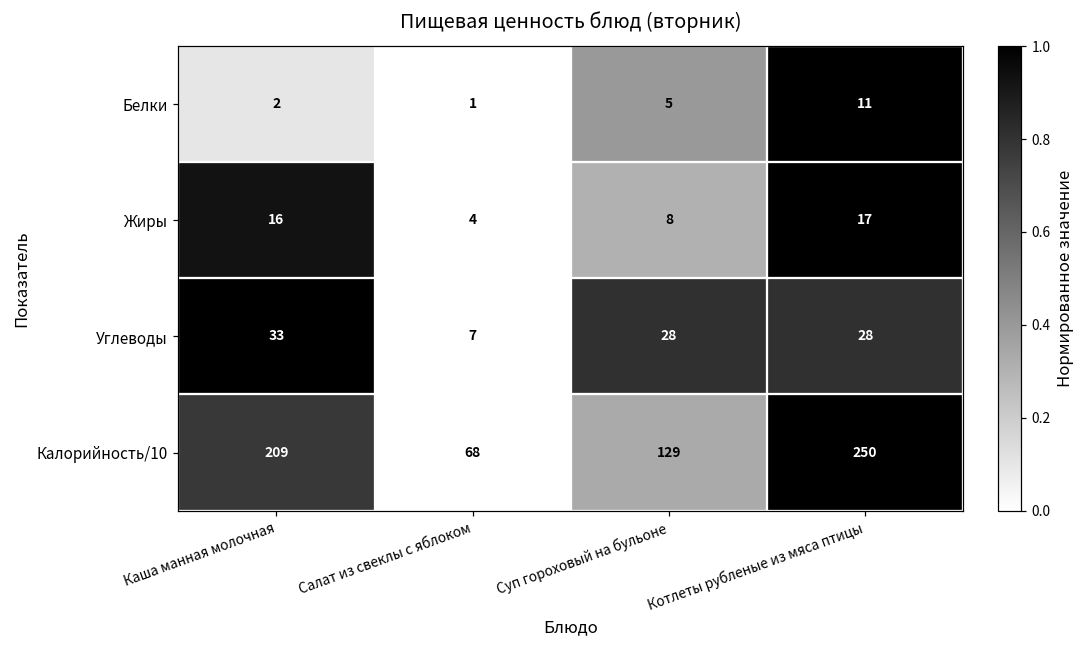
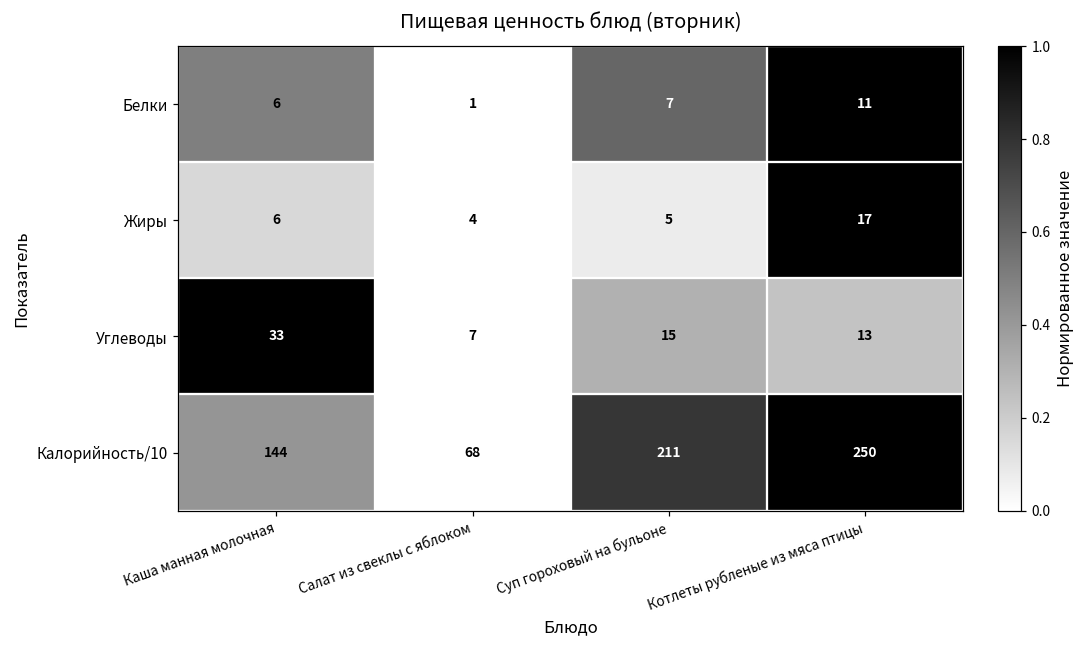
  {
    "Белки": {
-     "Каша манная молочная": 2,
+     "Каша манная молочная": 6,
      "Салат из свеклы с яблоком": 1,
-     "Суп гороховый на бульоне": 5,
+     "Суп гороховый на бульоне": 7,
      "Котлеты рубленые из мяса птицы": 11
    },
    "Жиры": {
-     "Каша манная молочная": 16,
+     "Каша манная молочная": 6,
      "Салат из свеклы с яблоком": 4,
-     "Суп гороховый на бульоне": 8,
+     "Суп гороховый на бульоне": 5,
      "Котлеты рубленые из мяса птицы": 17
    },
    "Углеводы": {
      "Каша манная молочная": 33,
      "Салат из свеклы с яблоком": 7,
-     "Суп гороховый на бульоне": 28,
-     "Котлеты рубленые из мяса птицы": 28
+     "Суп гороховый на бульоне": 15,
+     "Котлеты рубленые из мяса птицы": 13
    },
    "Калорийность/10": {
-     "Каша манная молочная": 209,
+     "Каша манная молочная": 144,
      "Салат из свеклы с яблоком": 68,
-     "Суп гороховый на бульоне": 129,
+     "Суп гороховый на бульоне": 211,
      "Котлеты рубленые из мяса птицы": 250
    }
  }
